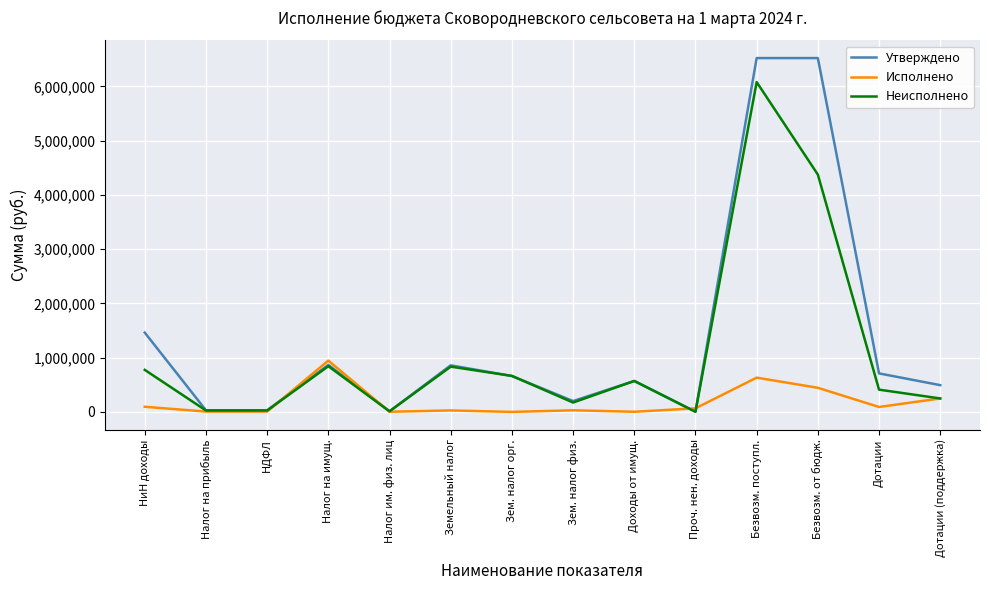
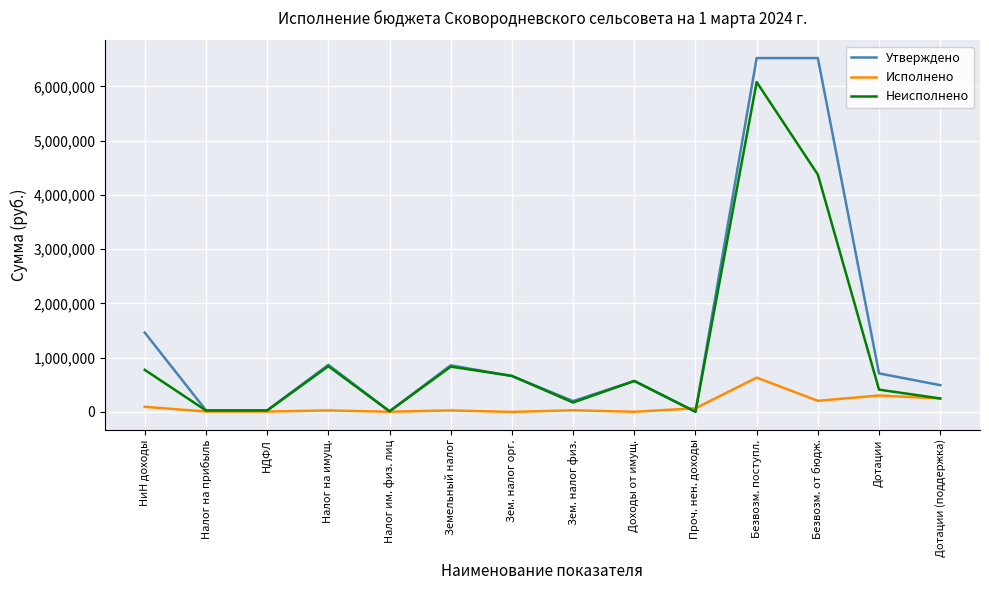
  {
    "Утверждено": {
      "НиН доходы": "1,500,000",
      "Безвозм. поступл.": "6,500,000",
      "Безвозм. от бюдж.": "6,500,000",
      "Дотации": "700,000",
      "Дотации (поддержка)": "500,000"
    },
    "Исполнено": {
      "НиН доходы": "100,000",
-     "Налог на имущ.": "900,000",
+     "Налог на имущ.": "0",
      "Земельный налог": "0",
      "Зем. налог орг.": "0",
      "Зем. налог физ.": "0",
      "Доходы от имущ.": "0",
      "Проч. нен. доходы": "100,000",
      "Безвозм. поступл.": "600,000",
-     "Безвозм. от бюдж.": "400,000",
-     "Дотации": "100,000"
+     "Безвозм. от бюдж.": "200,000",
+     "Дотации": "300,000"
    },
    "Неисполнено": {
      "НиН доходы": "800,000",
      "Безвозм. поступл.": "6,100,000",
      "Безвозм. от бюдж.": "4,400,000",
      "Дотации": "400,000"
    }
  }
